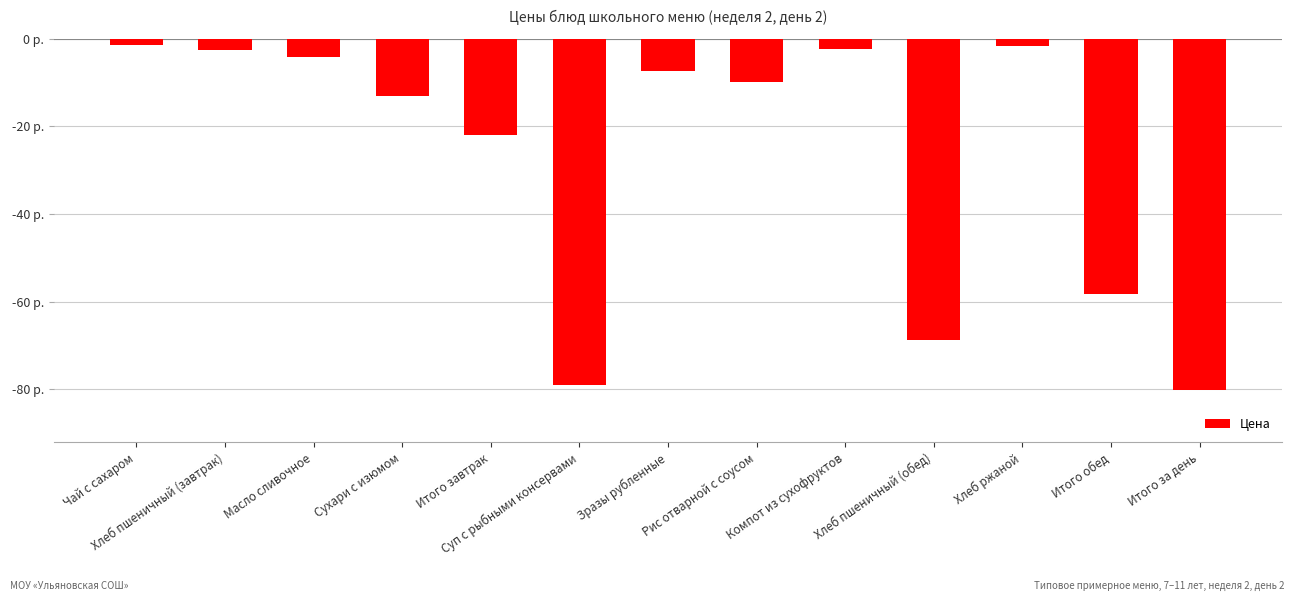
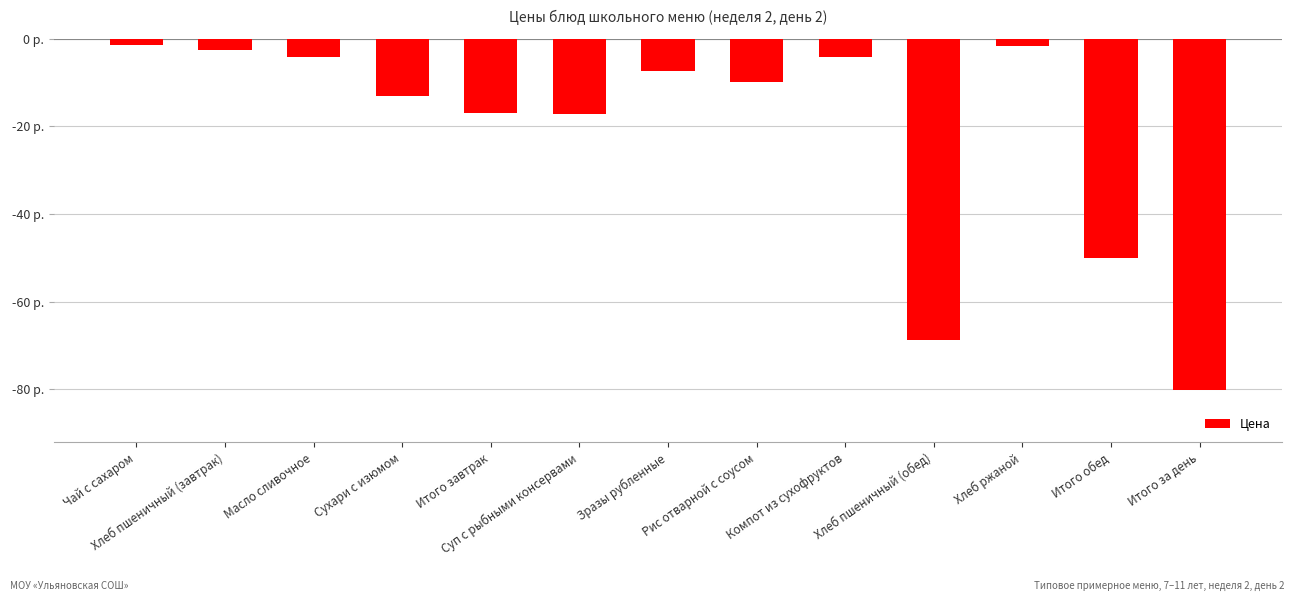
  {
    "Чай с сахаром": "-1 р.",
    "Хлеб пшеничный (завтрак)": "-3 р.",
    "Масло сливочное": "-4 р.",
    "Сухари с изюмом": "-13 р.",
-   "Итого завтрак": "-22 р.",
-   "Суп с рыбными консервами": "-79 р.",
+   "Итого завтрак": "-17 р.",
+   "Суп с рыбными консервами": "-17 р.",
    "Зразы рубленные": "-7 р.",
    "Рис отварной с соусом": "-10 р.",
-   "Компот из сухофруктов": "-2 р.",
+   "Компот из сухофруктов": "-4 р.",
    "Хлеб пшеничный (обед)": "-69 р.",
    "Хлеб ржаной": "-2 р.",
-   "Итого обед": "-58 р.",
+   "Итого обед": "-50 р.",
    "Итого за день": "-80 р."
  }
